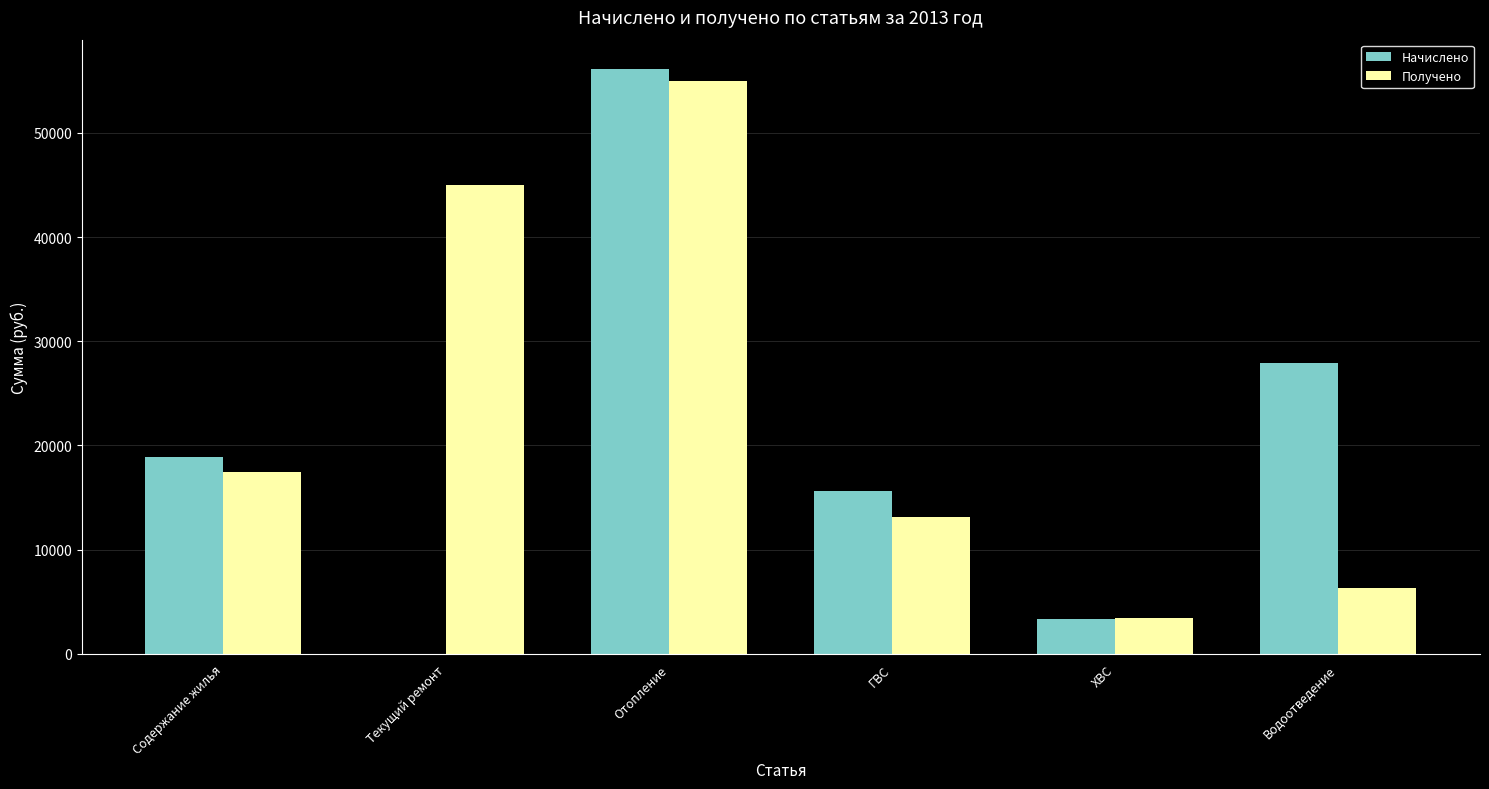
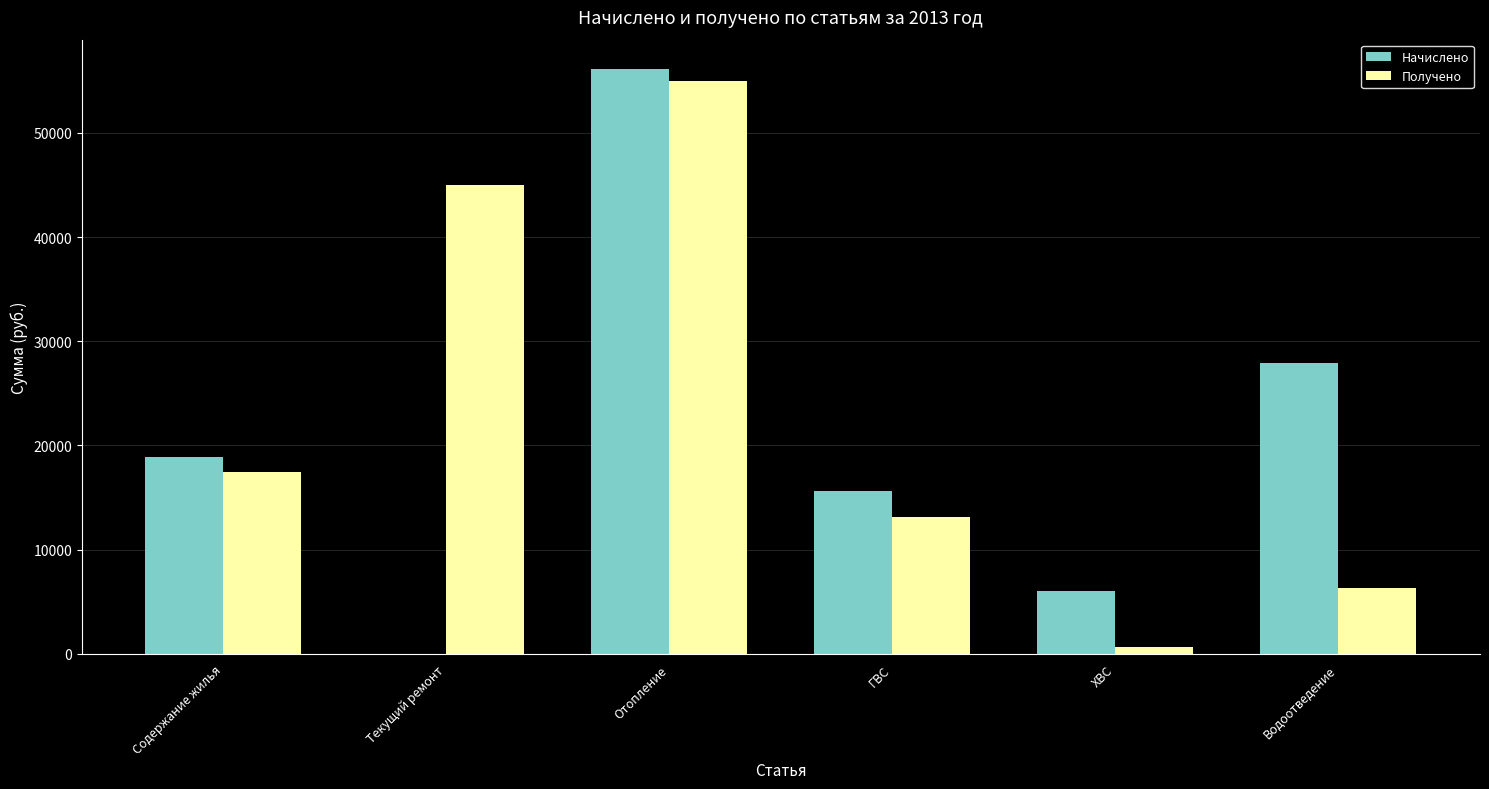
  {
    "Начислено": {
      "Содержание жилья": 18900,
      "Текущий ремонт": 0,
      "Отопление": 56100,
      "ГВС": 15700,
-     "ХВС": 3300,
+     "ХВС": 6000,
      "Водоотведение": 27900
    },
    "Получено": {
      "Содержание жилья": 17400,
      "Текущий ремонт": 44900,
      "Отопление": 55000,
      "ГВС": 13100,
-     "ХВС": 3400,
+     "ХВС": 700,
      "Водоотведение": 6300
    }
  }
